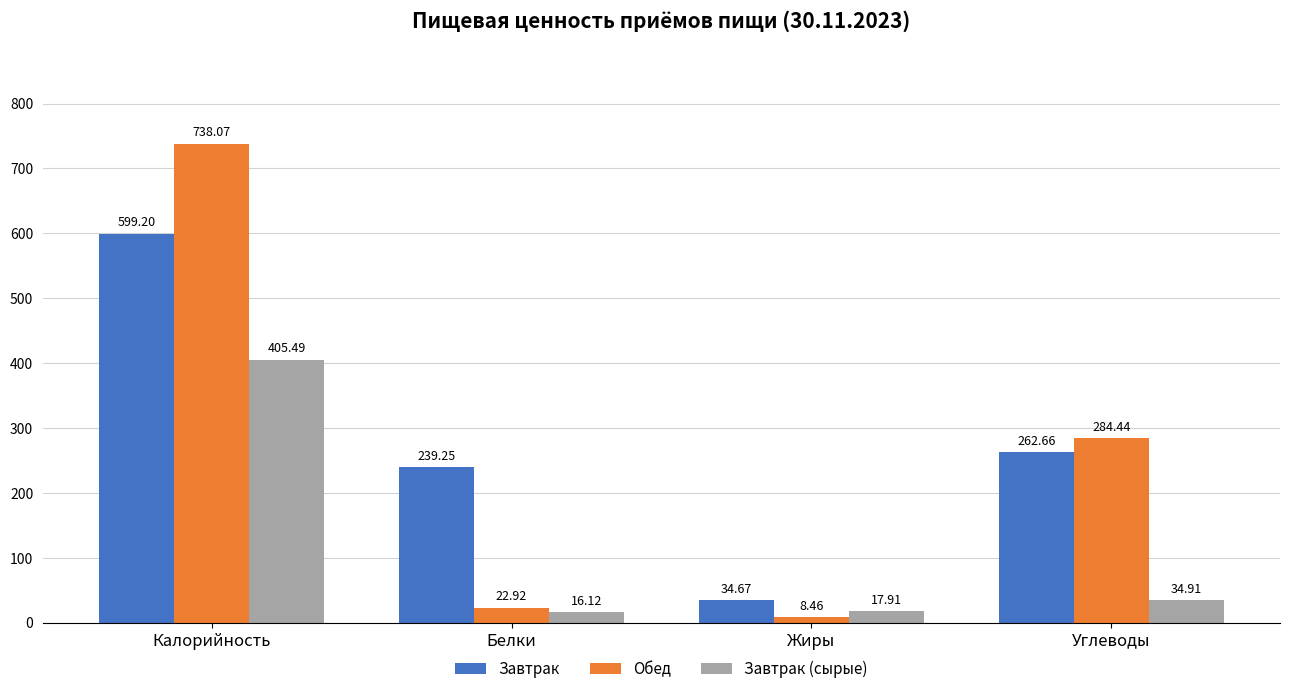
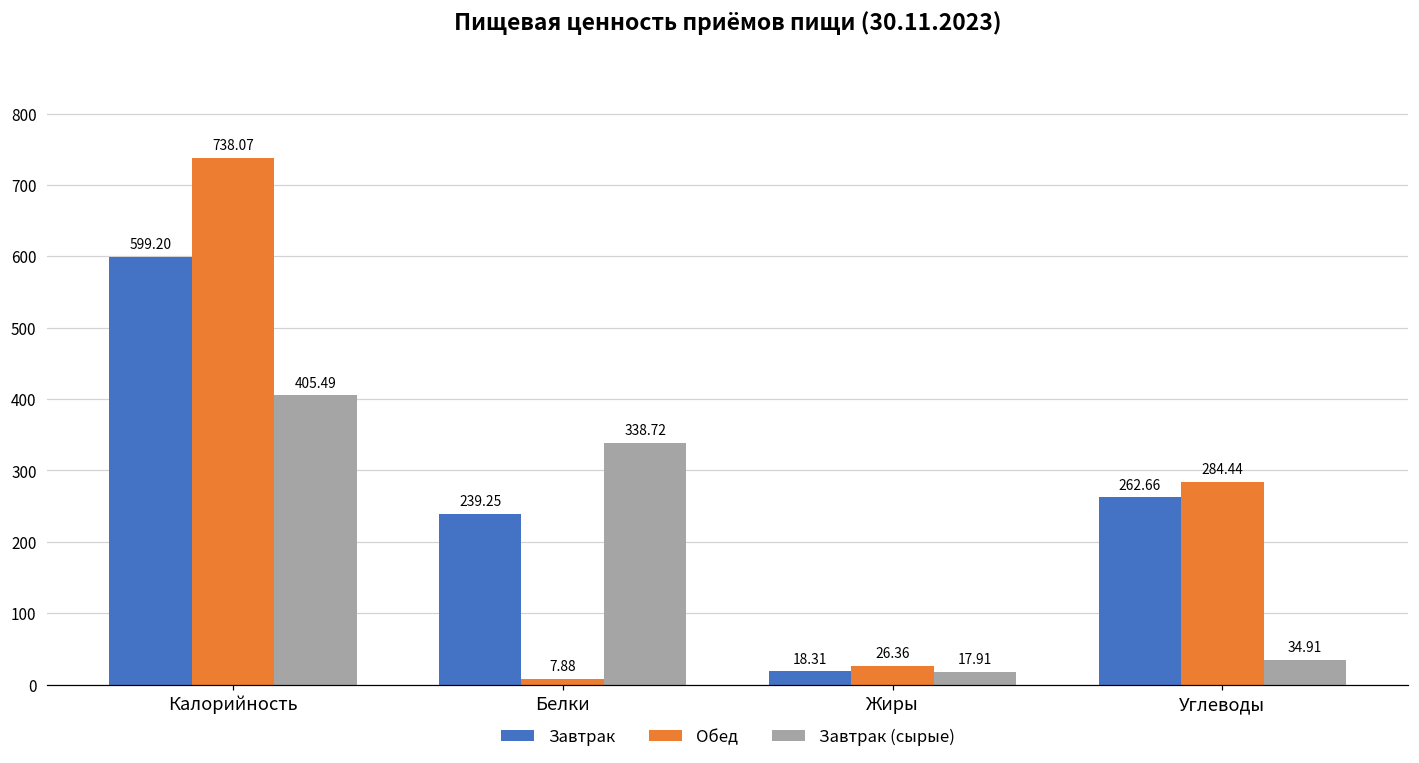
  {
    "Завтрак": {
      "Калорийность": 599.20,
      "Белки": 239.25,
-     "Жиры": 34.67,
+     "Жиры": 18.31,
      "Углеводы": 262.66
    },
    "Обед": {
      "Калорийность": 738.07,
-     "Белки": 22.92,
-     "Жиры": 8.46,
+     "Белки": 7.88,
+     "Жиры": 26.36,
      "Углеводы": 284.44
    },
    "Завтрак (сырые)": {
      "Калорийность": 405.49,
-     "Белки": 16.12,
+     "Белки": 338.72,
      "Жиры": 17.91,
      "Углеводы": 34.91
    }
  }
